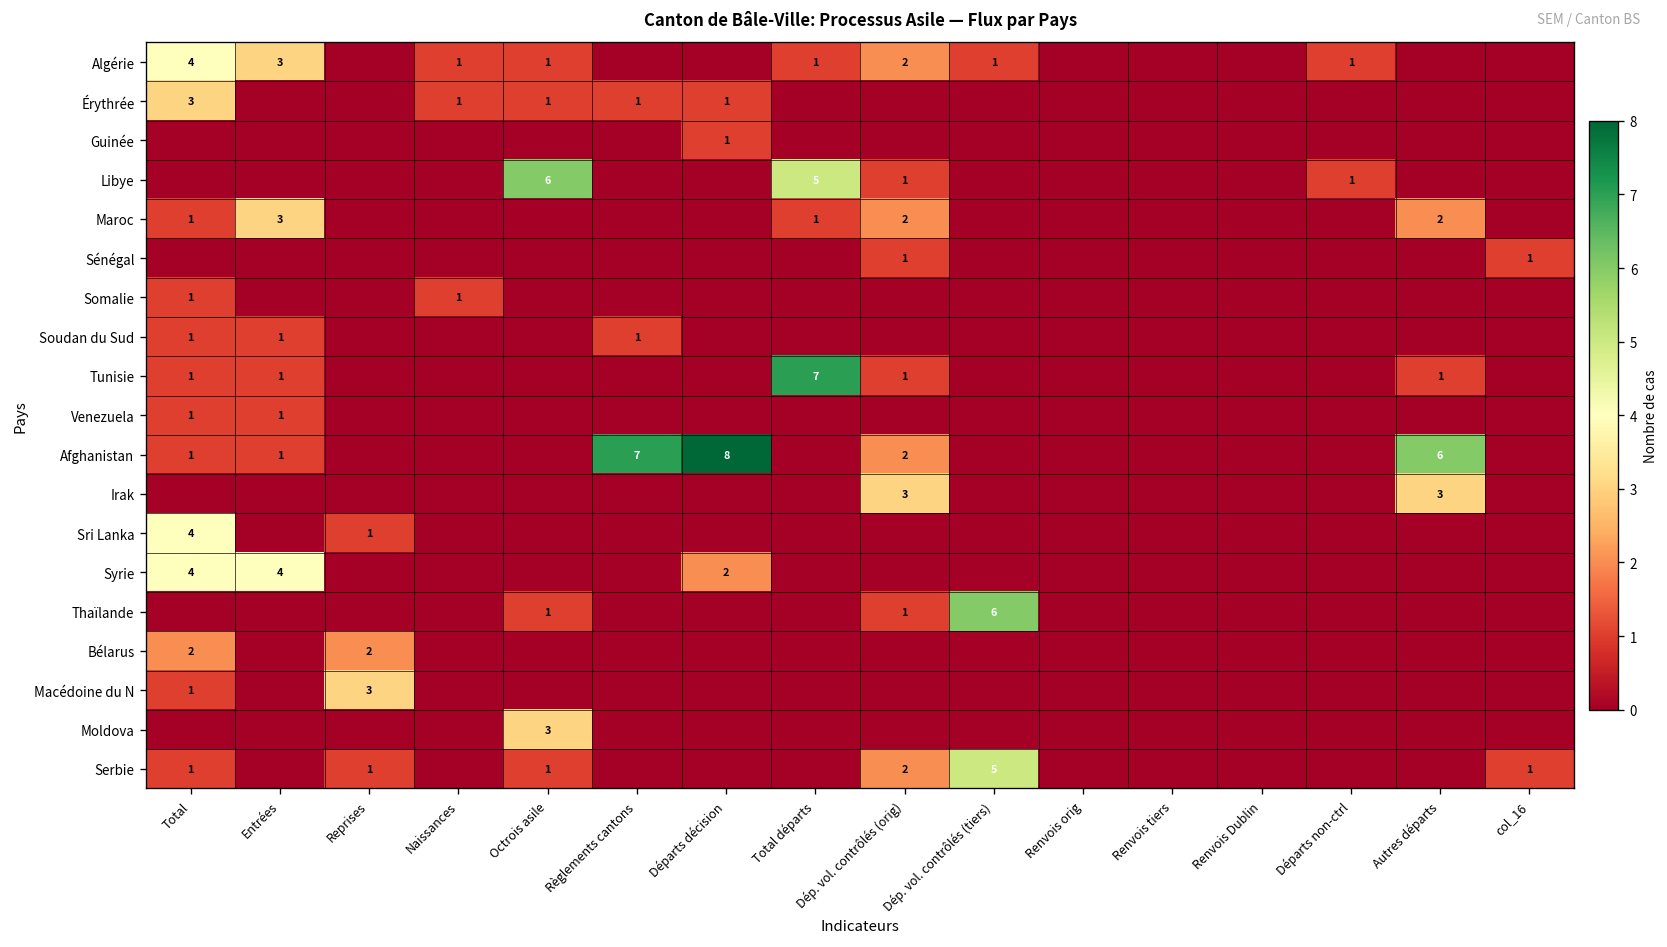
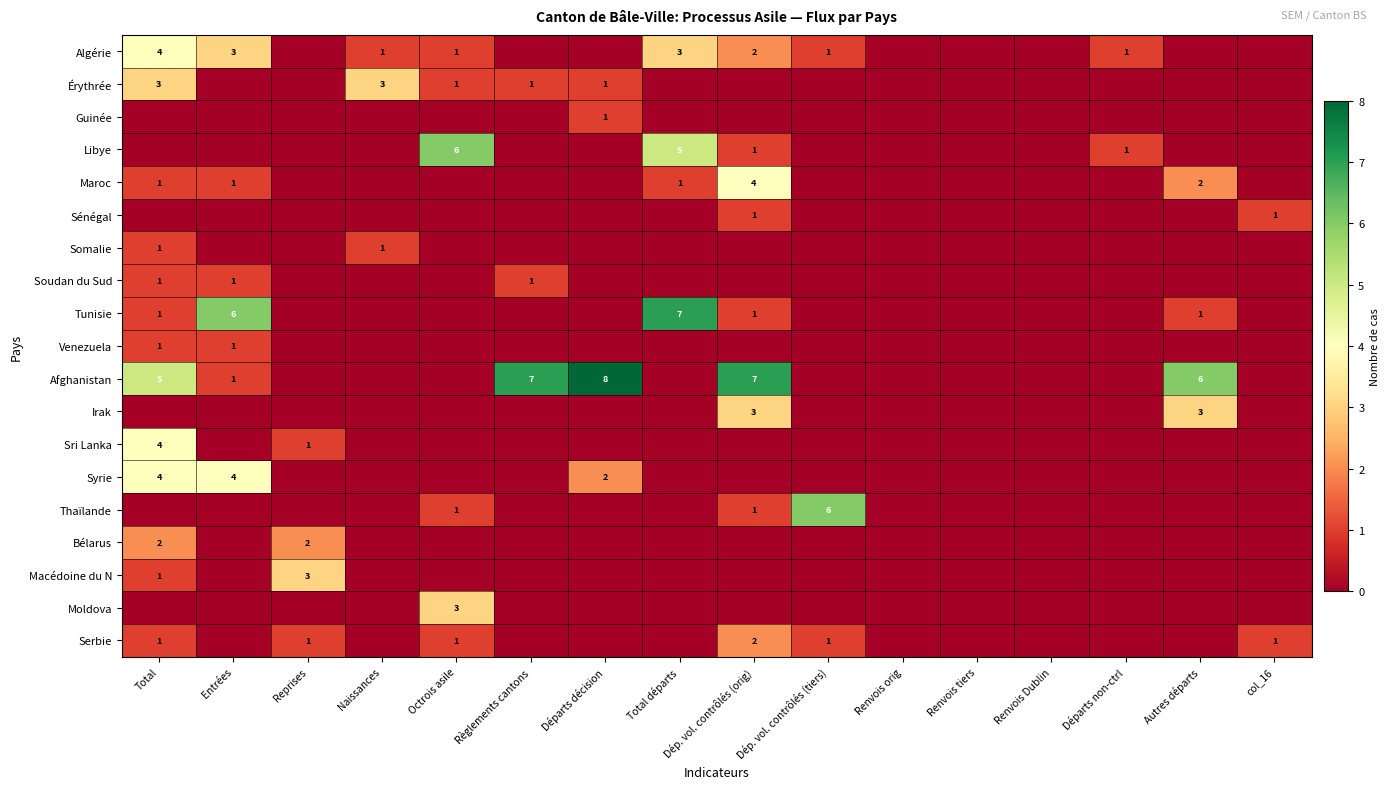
  {
    "Algérie": {
      "Total": 4,
      "Entrées": 3,
      "Naissances": 1,
      "Octrois asile": 1,
-     "Total départs": 1,
+     "Total départs": 3,
      "Dép. vol. contrôlés (orig)": 2,
      "Dép. vol. contrôlés (tiers)": 1,
      "Départs non-ctrl": 1
    },
    "Érythrée": {
      "Total": 3,
-     "Naissances": 1,
+     "Naissances": 3,
      "Octrois asile": 1,
      "Règlements cantons": 1,
      "Départs décision": 1
    },
    "Guinée": {
      "Départs décision": 1
    },
    "Libye": {
      "Octrois asile": 6,
      "Total départs": 5,
      "Dép. vol. contrôlés (orig)": 1,
      "Départs non-ctrl": 1
    },
    "Maroc": {
      "Total": 1,
-     "Entrées": 3,
+     "Entrées": 1,
      "Total départs": 1,
-     "Dép. vol. contrôlés (orig)": 2,
+     "Dép. vol. contrôlés (orig)": 4,
      "Autres départs": 2
    },
    "Sénégal": {
      "Dép. vol. contrôlés (orig)": 1,
      "col_16": 1
    },
    "Somalie": {
      "Total": 1,
      "Naissances": 1
    },
    "Soudan du Sud": {
      "Total": 1,
      "Entrées": 1,
      "Règlements cantons": 1
    },
    "Tunisie": {
      "Total": 1,
-     "Entrées": 1,
+     "Entrées": 6,
      "Total départs": 7,
      "Dép. vol. contrôlés (orig)": 1,
      "Autres départs": 1
    },
    "Venezuela": {
      "Total": 1,
      "Entrées": 1
    },
    "Afghanistan": {
-     "Total": 1,
+     "Total": 5,
      "Entrées": 1,
      "Règlements cantons": 7,
      "Départs décision": 8,
-     "Dép. vol. contrôlés (orig)": 2,
+     "Dép. vol. contrôlés (orig)": 7,
      "Autres départs": 6
    },
    "Irak": {
      "Dép. vol. contrôlés (orig)": 3,
      "Autres départs": 3
    },
    "Sri Lanka": {
      "Total": 4,
      "Reprises": 1
    },
    "Syrie": {
      "Total": 4,
      "Entrées": 4,
      "Départs décision": 2
    },
    "Thaïlande": {
      "Octrois asile": 1,
      "Dép. vol. contrôlés (orig)": 1,
      "Dép. vol. contrôlés (tiers)": 6
    },
    "Bélarus": {
      "Total": 2,
      "Reprises": 2
    },
    "Macédoine du N": {
      "Total": 1,
      "Reprises": 3
    },
    "Moldova": {
      "Octrois asile": 3
    },
    "Serbie": {
      "Total": 1,
      "Reprises": 1,
      "Octrois asile": 1,
      "Dép. vol. contrôlés (orig)": 2,
-     "Dép. vol. contrôlés (tiers)": 5,
+     "Dép. vol. contrôlés (tiers)": 1,
      "col_16": 1
    }
  }
